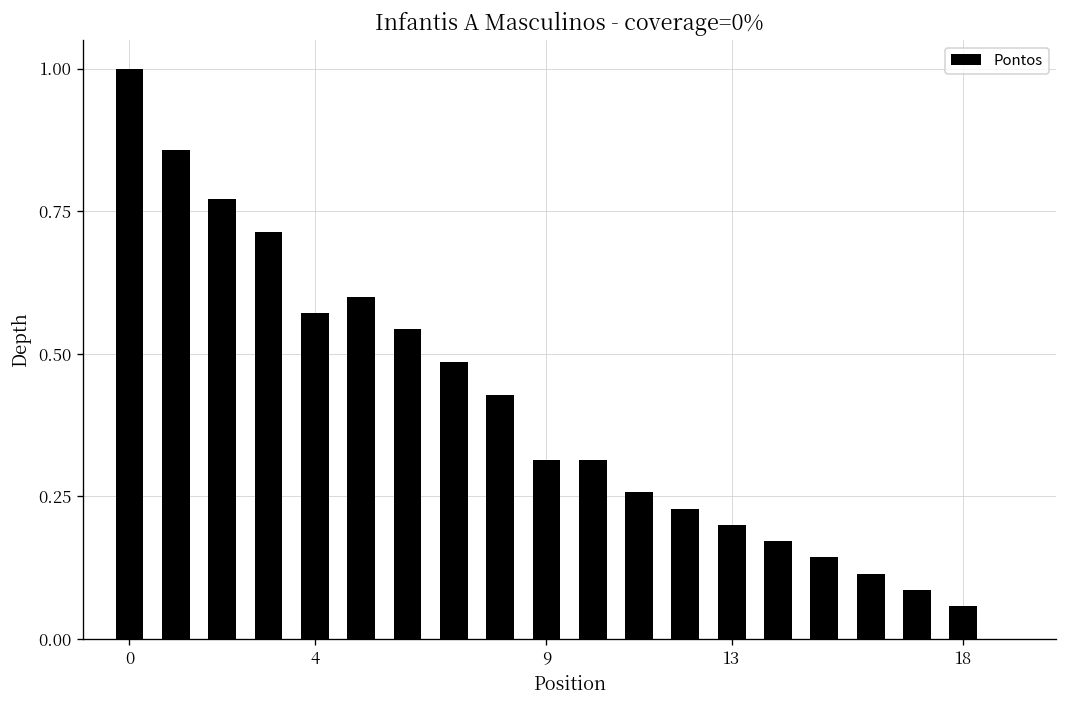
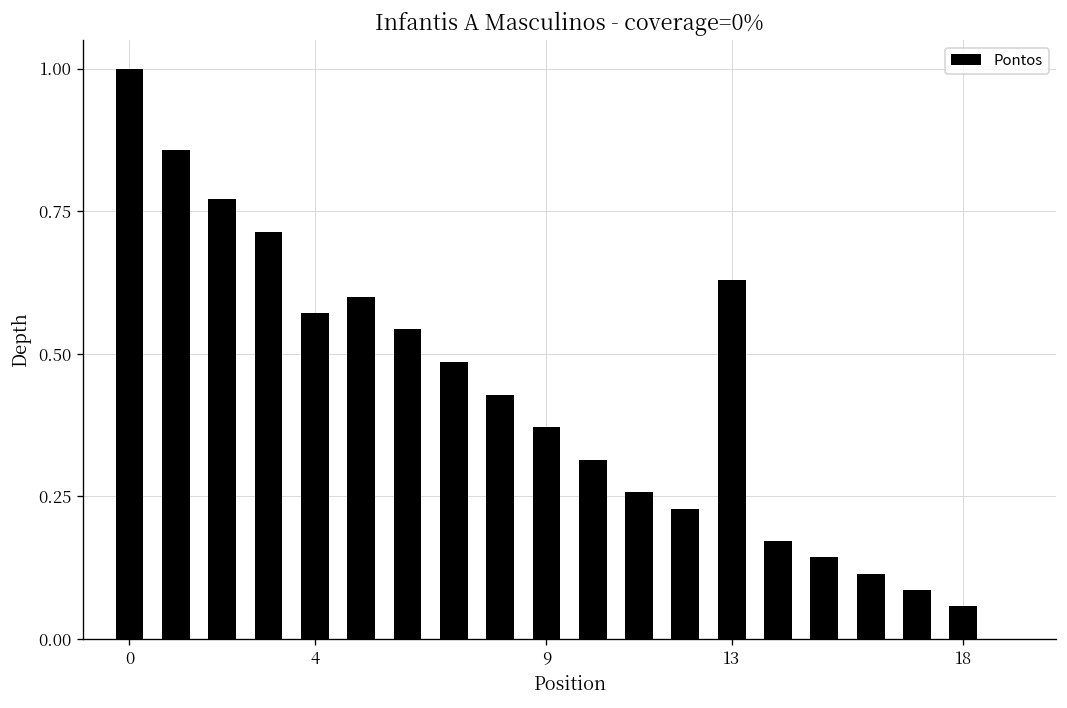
  {
    "0": 1.00,
    "4": 0.57,
-   "9": 0.31,
-   "13": 0.20,
+   "9": 0.37,
+   "13": 0.63,
    "18": 0.06
  }
